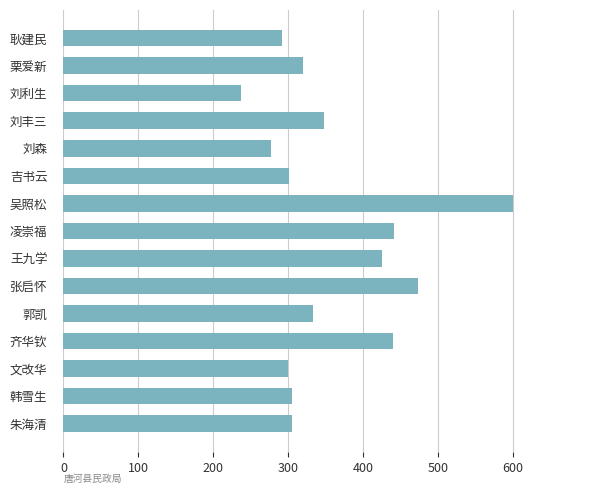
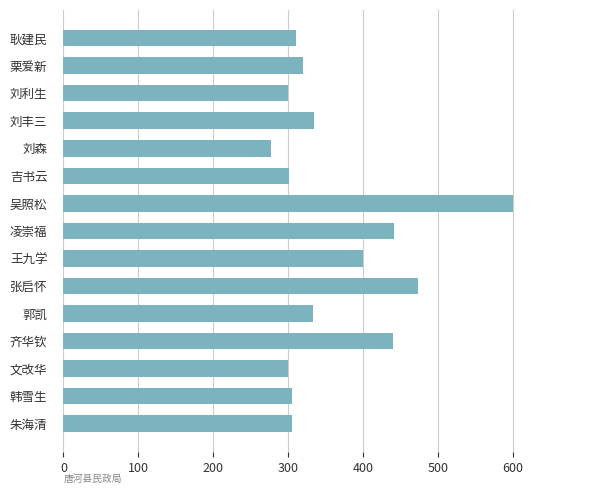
  {
-   "耿建民": 290,
+   "耿建民": 310,
    "栗爱新": 320,
-   "刘利生": 240,
-   "刘丰三": 350,
+   "刘利生": 300,
+   "刘丰三": 340,
    "刘森": 280,
    "吉书云": 300,
    "吴照松": 600,
    "凌崇福": 440,
-   "王九学": 430,
+   "王九学": 400,
    "张启怀": 470,
    "郭凯": 330,
    "齐华钦": 440,
    "文改华": 300,
    "韩雪生": 310,
    "朱海清": 310
  }
